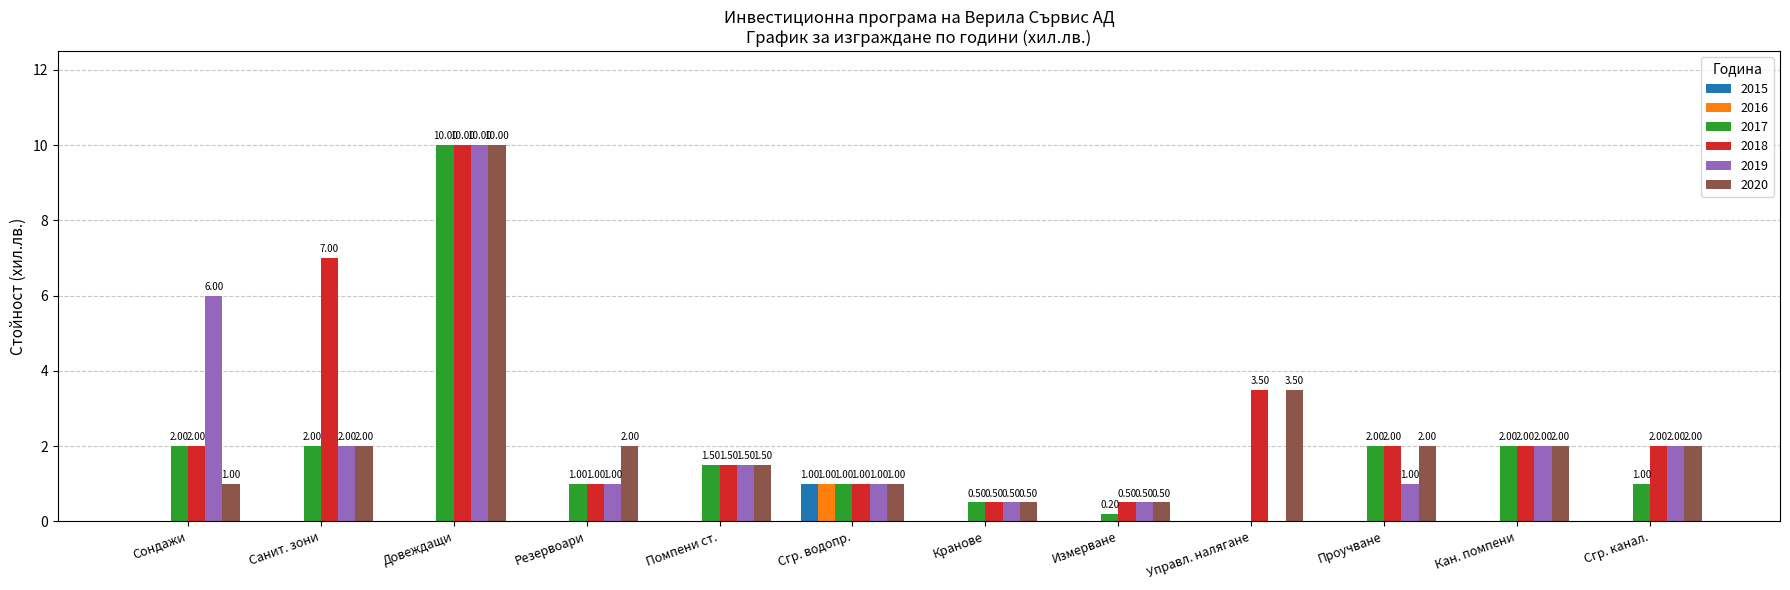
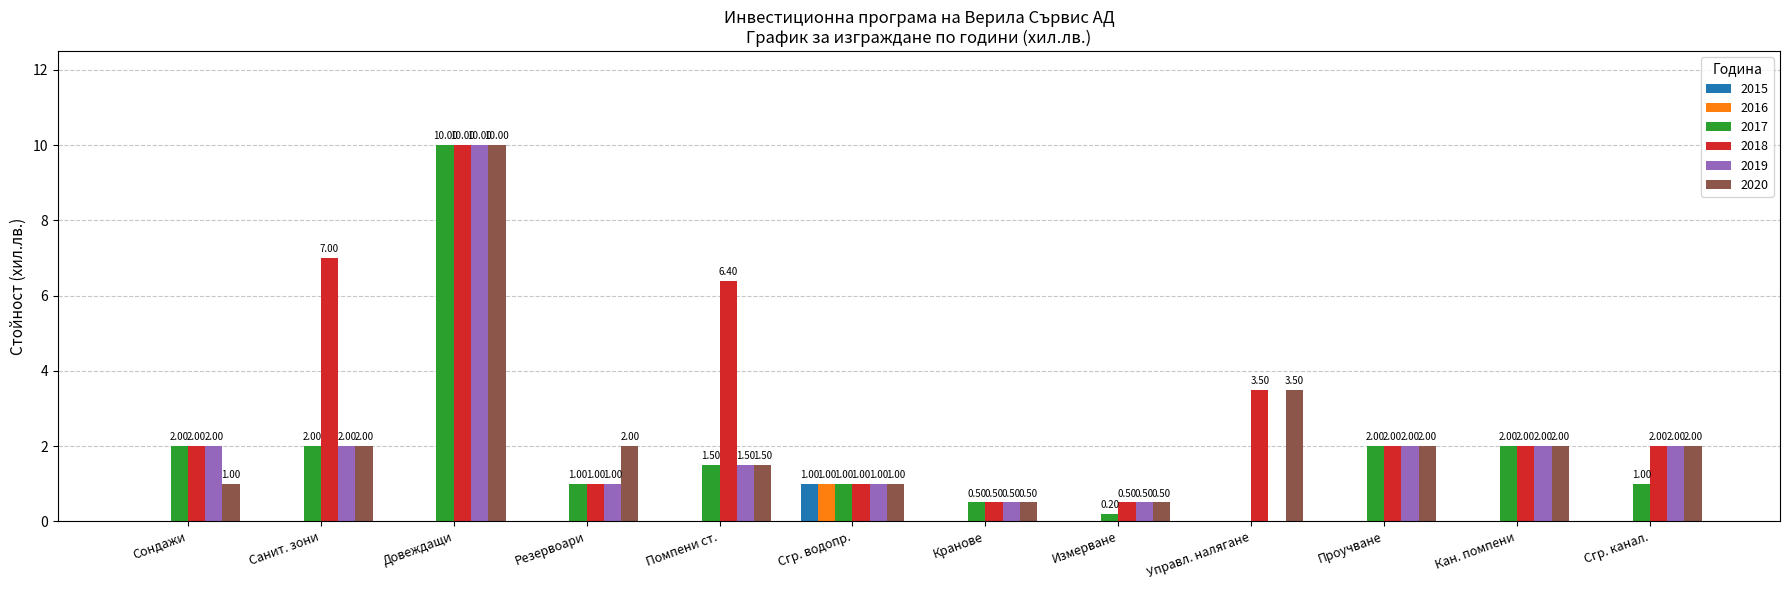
  {
    "2015": {
      "Сгр. водопр.": 1.00
    },
    "2016": {
      "Сгр. водопр.": 1.00
    },
    "2017": {
      "Сондажи": 2.00,
      "Санит. зони": 2.00,
      "Резервоари": 1.00,
      "Помпени ст.": 1.50,
      "Сгр. водопр.": 1.00,
      "Кранове": 0.50,
      "Измерване": 0.20,
      "Проучване": 2.00,
      "Кан. помпени": 2.00,
      "Сгр. канал.": 1.00
    },
    "2018": {
      "Сондажи": 2.00,
      "Санит. зони": 7.00,
      "Резервоари": 1.00,
-     "Помпени ст.": 1.50,
+     "Помпени ст.": 6.40,
      "Сгр. водопр.": 1.00,
      "Кранове": 0.50,
      "Измерване": 0.50,
      "Управл. налягане": 3.50,
      "Проучване": 2.00,
      "Кан. помпени": 2.00,
      "Сгр. канал.": 2.00
    },
    "2019": {
-     "Сондажи": 6.00,
+     "Сондажи": 2.00,
      "Санит. зони": 2.00,
      "Резервоари": 1.00,
      "Помпени ст.": 1.50,
      "Сгр. водопр.": 1.00,
      "Кранове": 0.50,
      "Измерване": 0.50,
-     "Проучване": 1.00,
+     "Проучване": 2.00,
      "Кан. помпени": 2.00,
      "Сгр. канал.": 2.00
    },
    "2020": {
      "Сондажи": 1.00,
      "Санит. зони": 2.00,
      "Резервоари": 2.00,
      "Помпени ст.": 1.50,
      "Сгр. водопр.": 1.00,
      "Кранове": 0.50,
      "Измерване": 0.50,
      "Управл. налягане": 3.50,
      "Проучване": 2.00,
      "Кан. помпени": 2.00,
      "Сгр. канал.": 2.00
    }
  }
